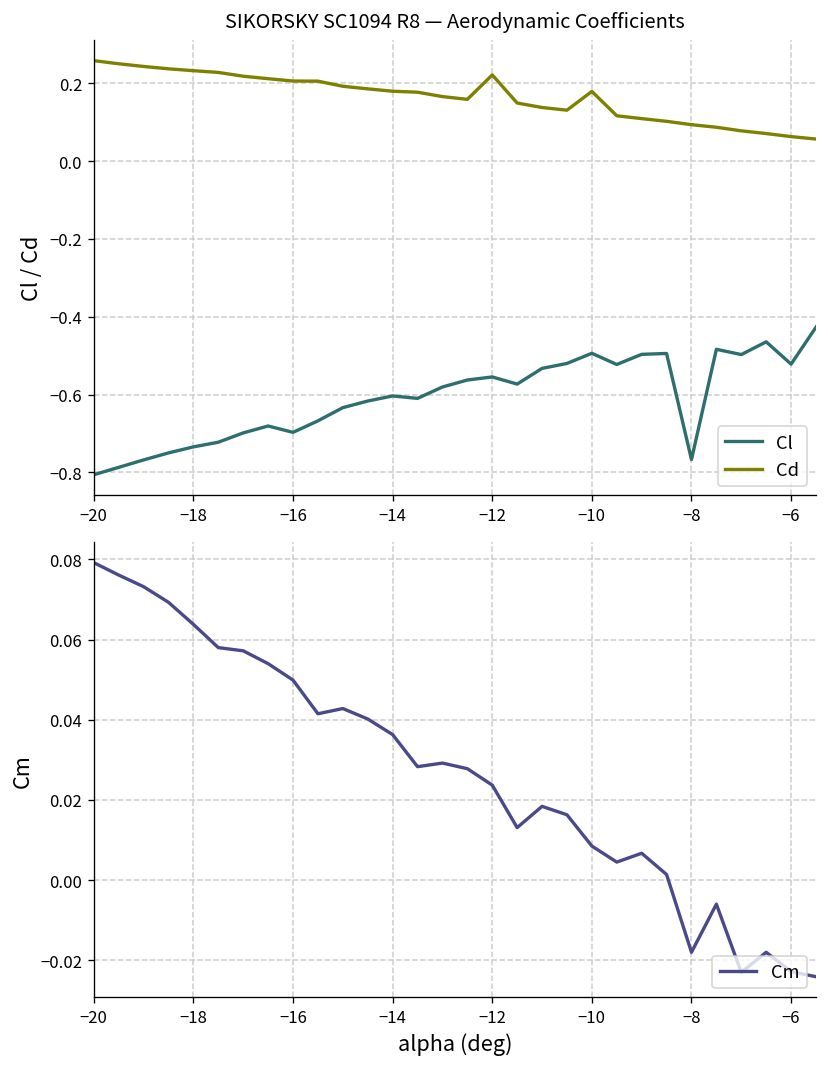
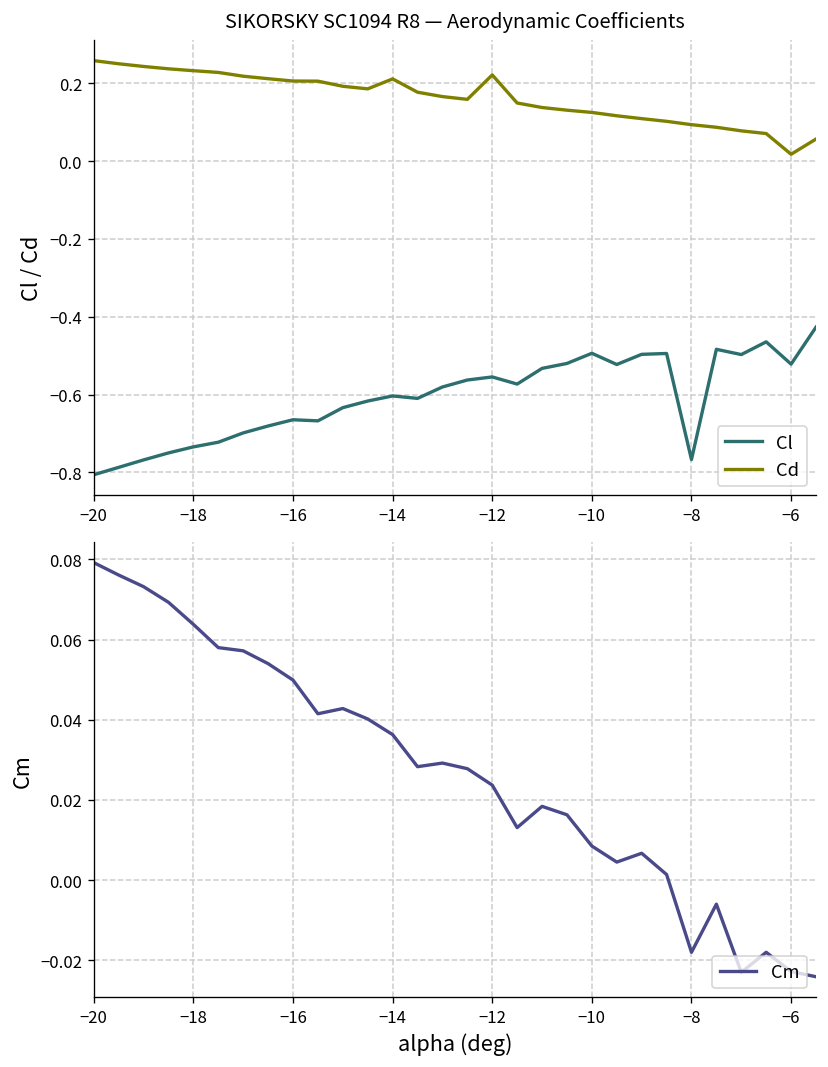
  {
    "SIKORSKY SC1094 R8 — Aerodynamic Coefficients": {
      "Cl": {
        "−20": -0.81,
        "−18": -0.73,
-       "−16": -0.70,
+       "−16": -0.66,
        "−14": -0.60,
        "−12": -0.55,
        "−10": -0.49,
        "−8": -0.77,
        "−6": -0.52
      },
      "Cd": {
        "−20": 0.26,
        "−18": 0.23,
        "−16": 0.21,
-       "−14": 0.18,
+       "−14": 0.21,
        "−12": 0.22,
-       "−10": 0.18,
+       "−10": 0.12,
        "−8": 0.09,
-       "−6": 0.06
+       "−6": 0.02
      }
    }
  }
